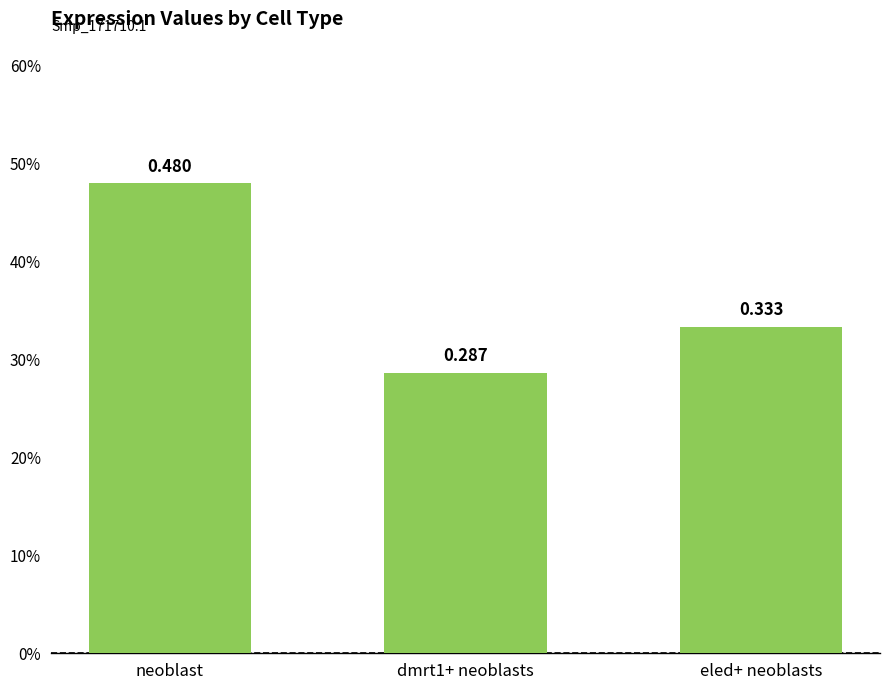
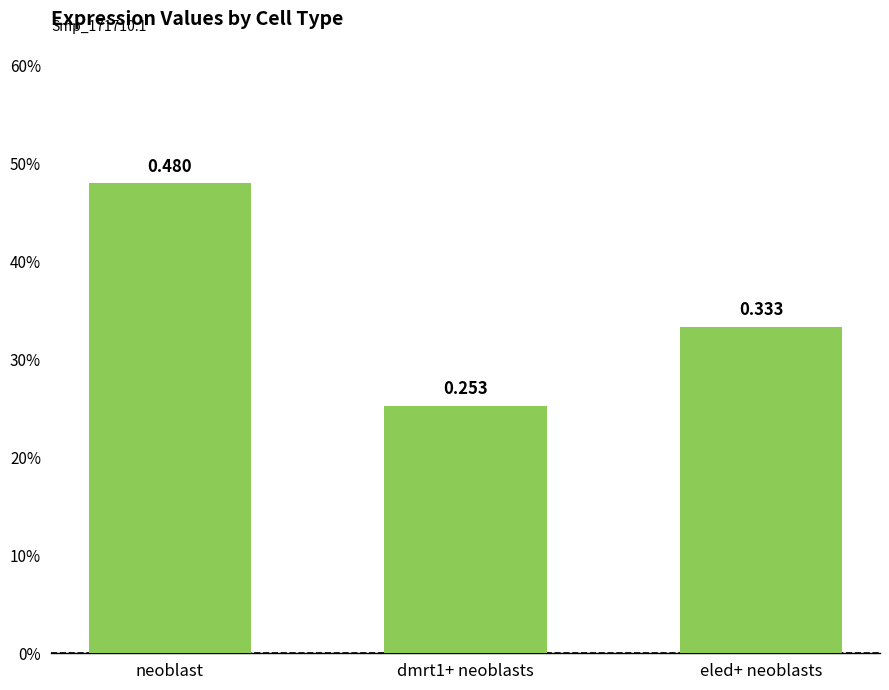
  {
    "neoblast": 0.480,
-   "dmrt1+ neoblasts": 0.287,
+   "dmrt1+ neoblasts": 0.253,
    "eled+ neoblasts": 0.333
  }
